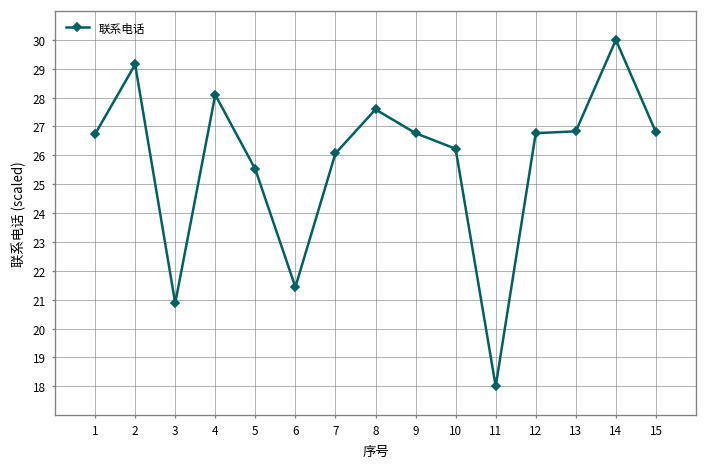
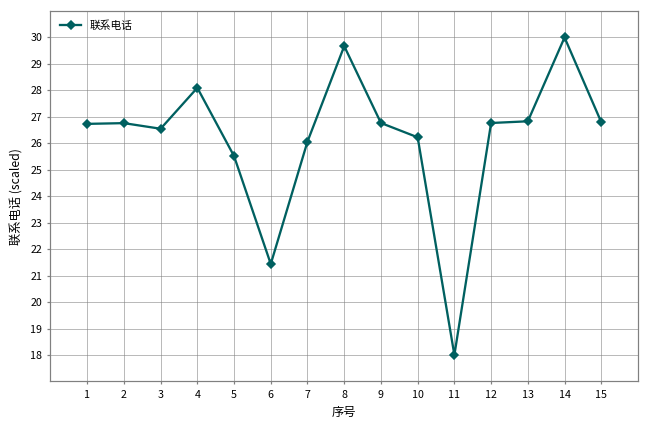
  {
    "1": 26.7,
-   "2": 29.1,
-   "3": 20.9,
+   "2": 26.8,
+   "3": 26.6,
    "4": 28.1,
    "5": 25.5,
    "6": 21.4,
    "7": 26.1,
-   "8": 27.6,
+   "8": 29.7,
    "9": 26.8,
    "10": 26.2,
    "11": 18.0,
    "12": 26.8,
    "13": 26.8,
    "14": 30.0,
    "15": 26.8
  }
